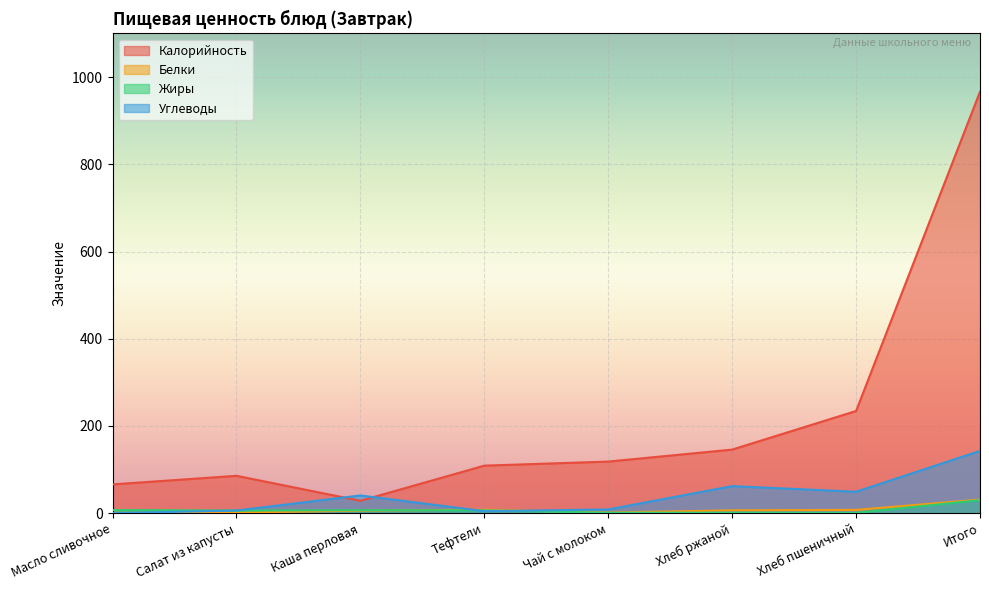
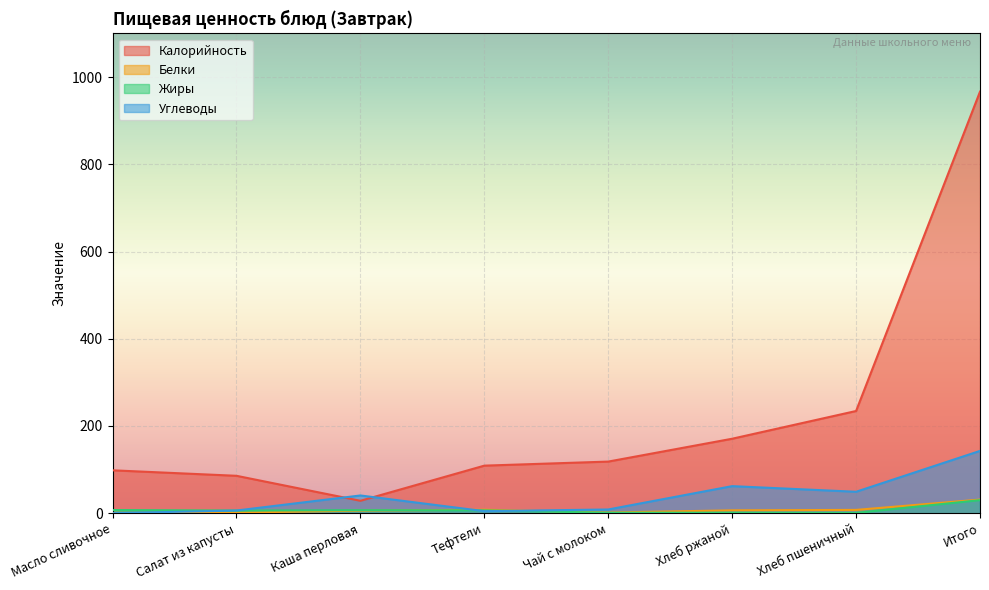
  {
    "Калорийность": {
-     "Масло сливочное": 70,
+     "Масло сливочное": 100,
      "Салат из капусты": 90,
      "Каша перловая": 30,
      "Тефтели": 110,
      "Чай с молоком": 120,
-     "Хлеб ржаной": 150,
+     "Хлеб ржаной": 170,
      "Хлеб пшеничный": 230,
      "Итого": 970
    },
    "Белки": {
      "Хлеб пшеничный": 10
    },
    "Жиры": {
      "Масло сливочное": 10,
      "Хлеб пшеничный": 0
    },
    "Углеводы": {
      "Каша перловая": 40,
      "Чай с молоком": 10,
      "Хлеб ржаной": 60,
      "Хлеб пшеничный": 50,
      "Итого": 140
    }
  }
